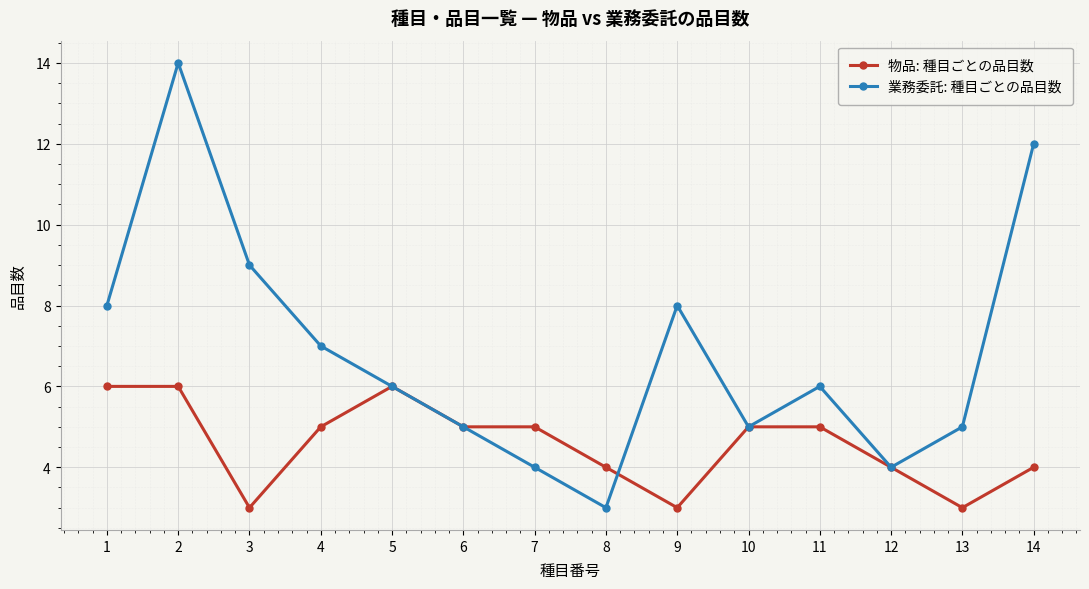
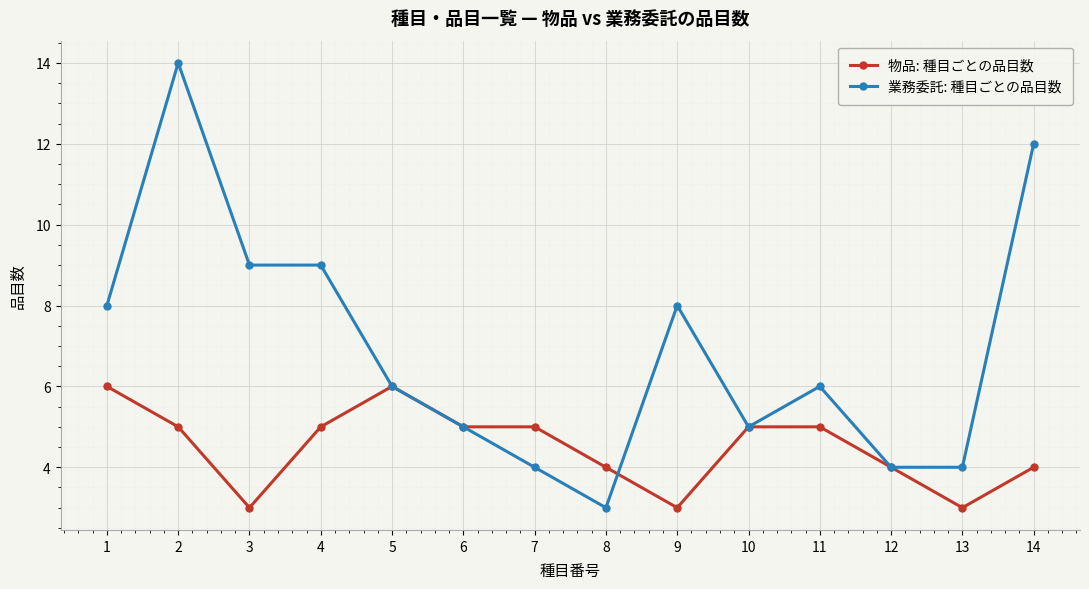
  {
    "物品: 種目ごとの品目数": {
      "1": 6,
-     "2": 6,
+     "2": 5,
      "3": 3,
      "4": 5,
      "7": 5,
      "8": 4,
      "9": 3,
      "11": 5,
      "13": 3,
      "14": 4
    },
    "業務委託: 種目ごとの品目数": {
      "1": 8,
      "2": 14,
      "3": 9,
-     "4": 7,
+     "4": 9,
      "7": 4,
      "8": 3,
      "9": 8,
      "11": 6,
-     "13": 5,
+     "13": 4,
      "14": 12
    }
  }
